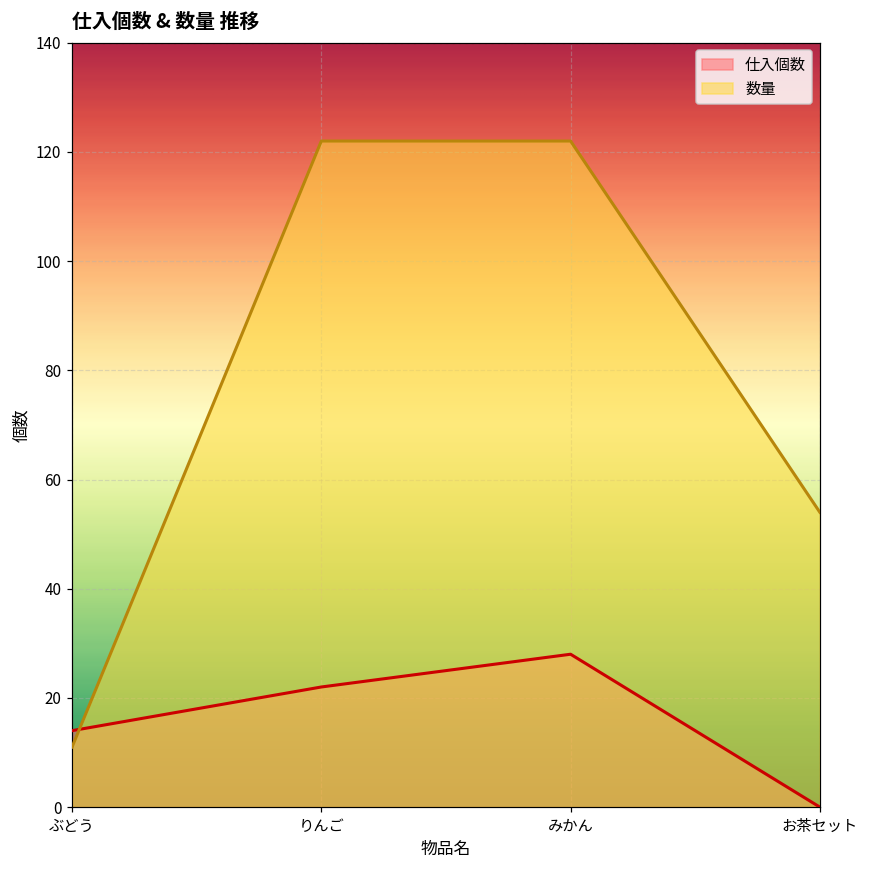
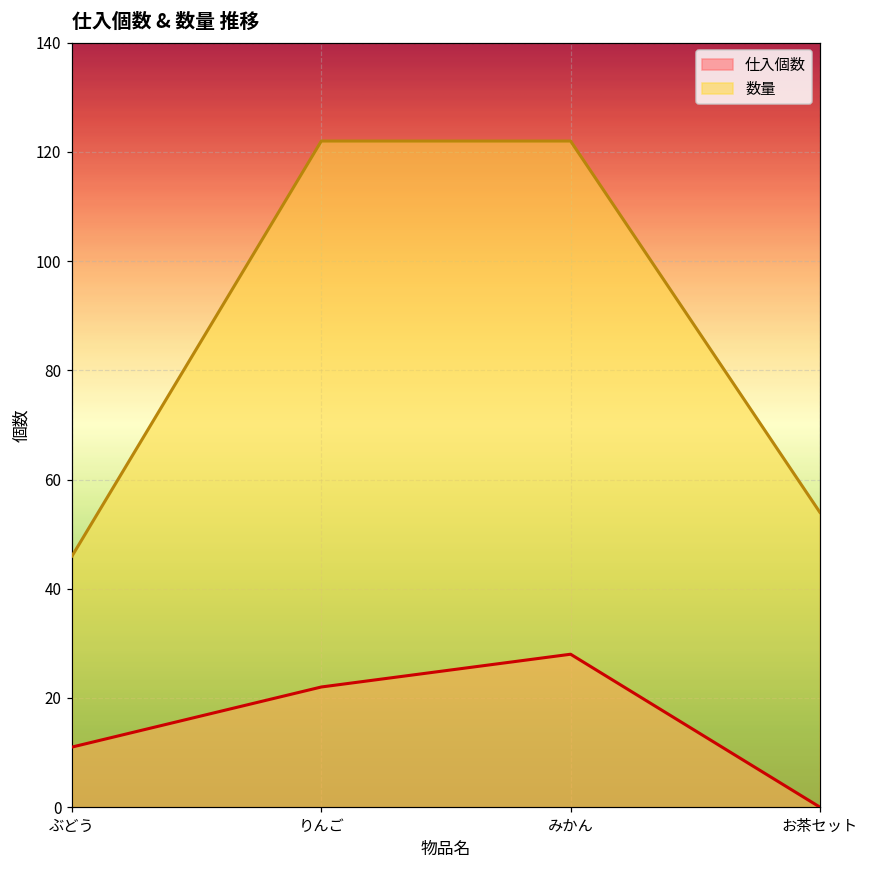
  {
    "仕入個数": {
-     "ぶどう": 14,
+     "ぶどう": 11,
      "りんご": 22,
      "みかん": 28,
      "お茶セット": 0
    },
    "数量": {
-     "ぶどう": 11,
+     "ぶどう": 46,
      "りんご": 122,
      "みかん": 122,
      "お茶セット": 54
    }
  }
